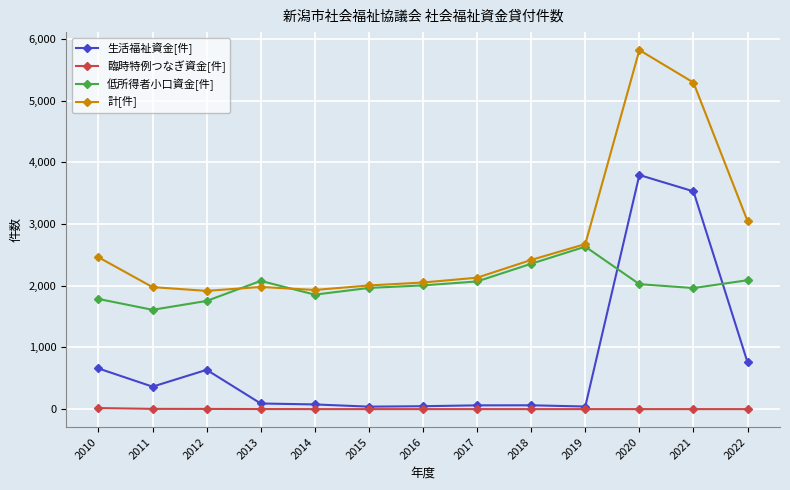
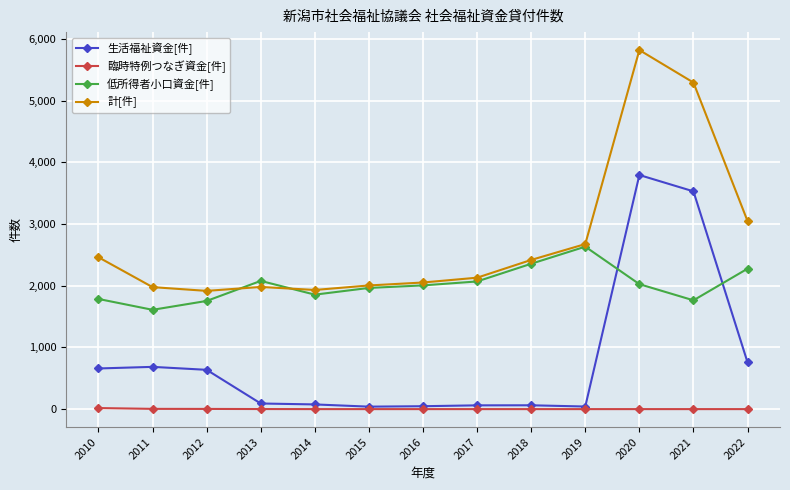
  {
    "生活福祉資金[件]": {
      "2010": "700",
-     "2011": "400",
+     "2011": "700",
      "2012": "600",
      "2013": "100",
      "2014": "100",
      "2016": "0",
      "2017": "100",
      "2018": "100",
      "2019": "0",
      "2020": "3,800",
      "2021": "3,500",
      "2022": "800"
    },
    "臨時特例つなぎ資金[件]": {
      "2010": "0",
      "2011": "0",
      "2012": "0",
      "2013": "0",
      "2014": "0",
      "2016": "0",
      "2017": "0",
      "2018": "0",
      "2019": "0",
      "2020": "0",
      "2021": "0",
      "2022": "0"
    },
    "低所得者小口資金[件]": {
      "2010": "1,800",
      "2011": "1,600",
      "2012": "1,800",
      "2013": "2,100",
      "2014": "1,900",
      "2016": "2,000",
      "2017": "2,100",
      "2018": "2,400",
      "2019": "2,600",
      "2020": "2,000",
-     "2021": "2,000",
-     "2022": "2,100"
+     "2021": "1,800",
+     "2022": "2,300"
    },
    "計[件]": {
      "2010": "2,500",
      "2011": "2,000",
      "2012": "1,900",
      "2013": "2,000",
      "2014": "1,900",
      "2016": "2,100",
      "2017": "2,100",
      "2018": "2,400",
      "2019": "2,700",
      "2020": "5,800",
      "2021": "5,300",
      "2022": "3,000"
    }
  }
